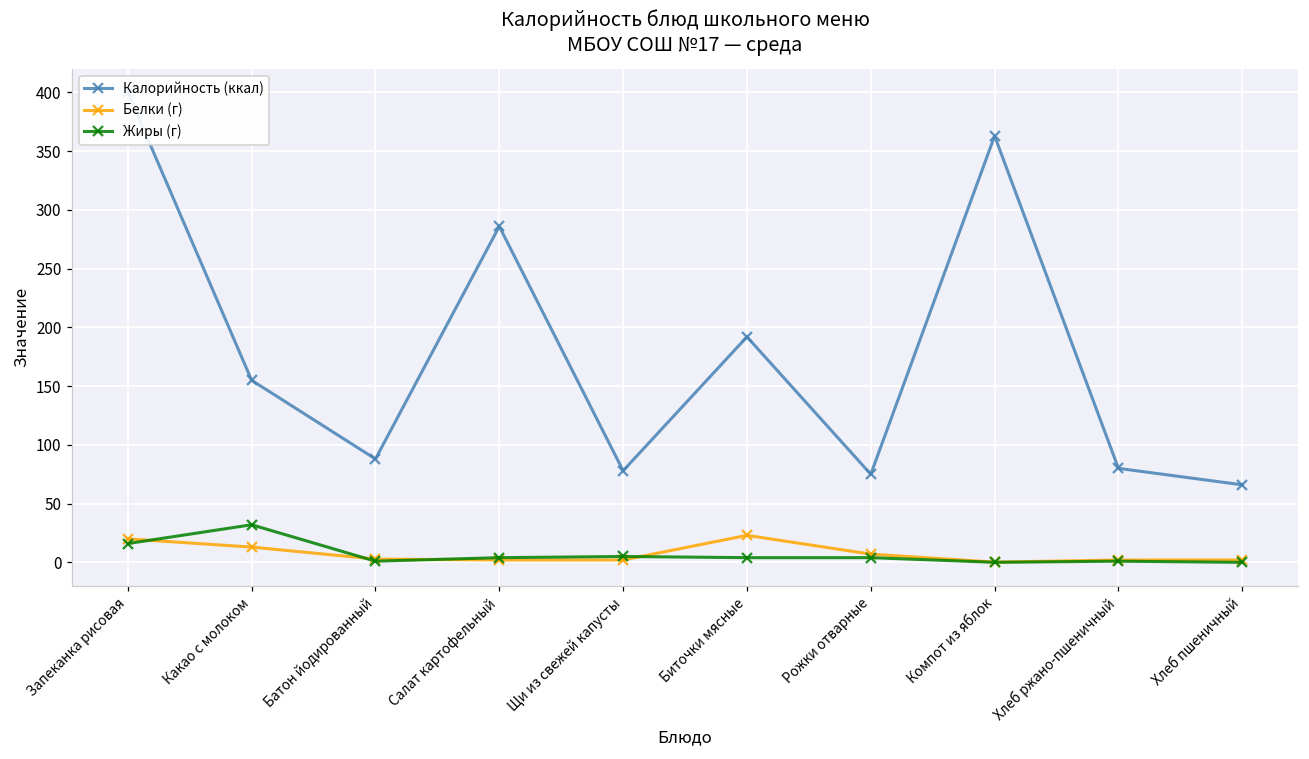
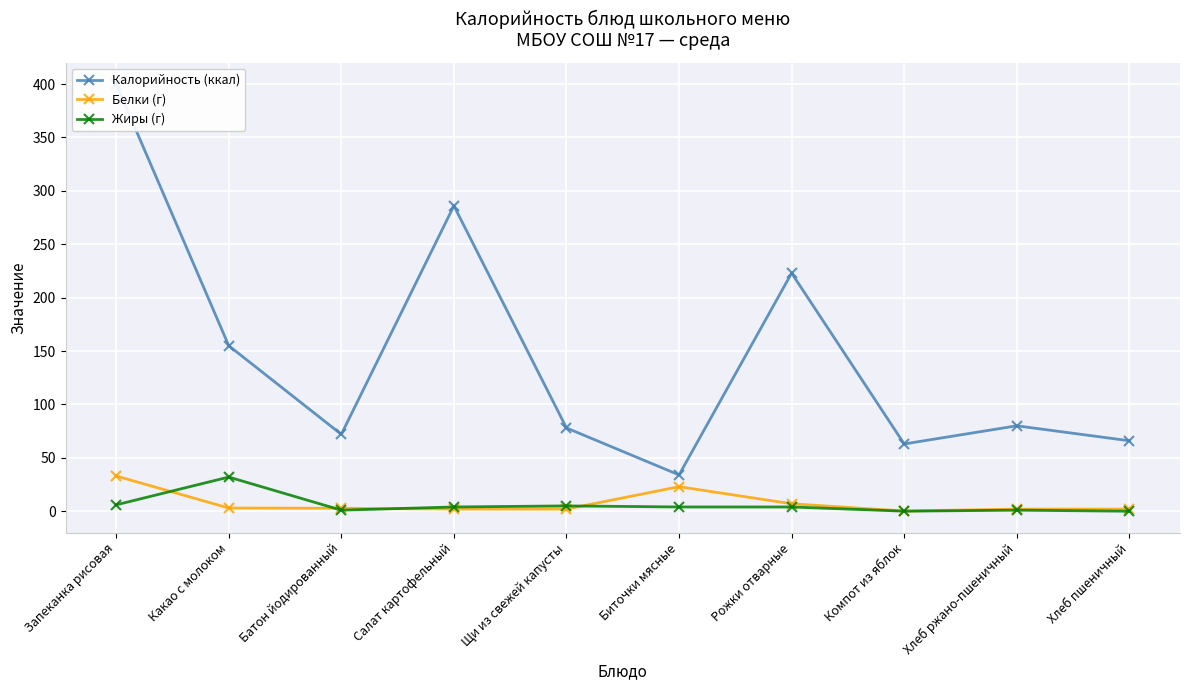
  {
    "Калорийность (ккал)": {
      "Какао с молоком": 155,
-     "Батон йодированный": 88,
+     "Батон йодированный": 72,
      "Салат картофельный": 286,
      "Щи из свежей капусты": 78,
-     "Биточки мясные": 192,
-     "Рожки отварные": 75,
-     "Компот из яблок": 363,
+     "Биточки мясные": 34,
+     "Рожки отварные": 223,
+     "Компот из яблок": 63,
      "Хлеб ржано-пшеничный": 80,
      "Хлеб пшеничный": 66
    },
    "Белки (г)": {
-     "Запеканка рисовая": 20,
-     "Какао с молоком": 13,
+     "Запеканка рисовая": 33,
+     "Какао с молоком": 3,
      "Щи из свежей капусты": 2,
      "Биточки мясные": 23,
      "Рожки отварные": 7
    },
    "Жиры (г)": {
-     "Запеканка рисовая": 16,
+     "Запеканка рисовая": 6,
      "Какао с молоком": 32,
      "Щи из свежей капусты": 5,
      "Биточки мясные": 4,
      "Рожки отварные": 4
    }
  }
